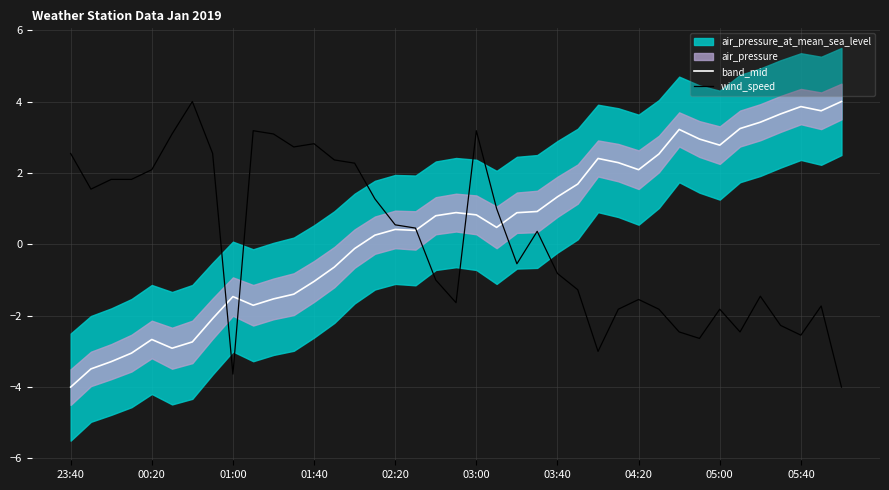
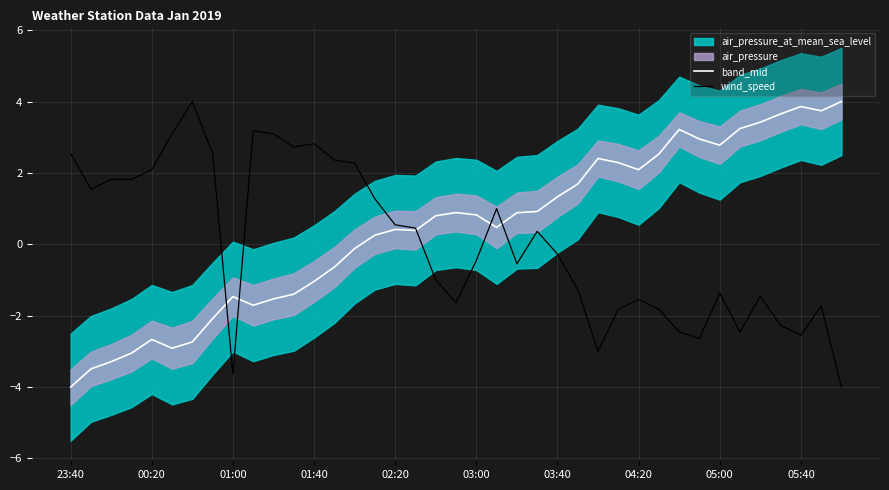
  {
    "band_mid": {
      "23:40": -4.0,
      "00:20": -2.7,
      "01:00": -1.5,
      "01:40": -1.0,
      "02:20": 0.4,
      "03:00": 0.8,
      "03:40": 1.3,
      "04:20": 2.1,
      "05:00": 2.8,
      "05:40": 3.9
    },
    "wind_speed": {
      "23:40": 2.5,
      "00:20": 2.1,
      "01:00": -3.6,
      "01:40": 2.8,
      "02:20": 0.5,
-     "03:00": 3.2,
-     "03:40": -0.8,
+     "03:00": -0.5,
+     "03:40": -0.3,
      "04:20": -1.5,
-     "05:00": -1.8,
+     "05:00": -1.4,
      "05:40": -2.5
    }
  }
